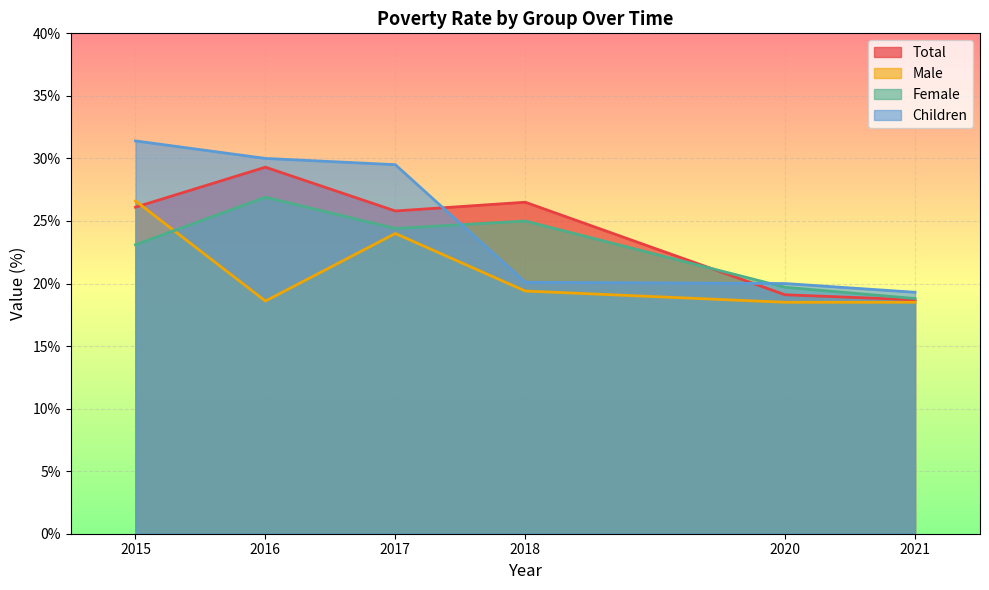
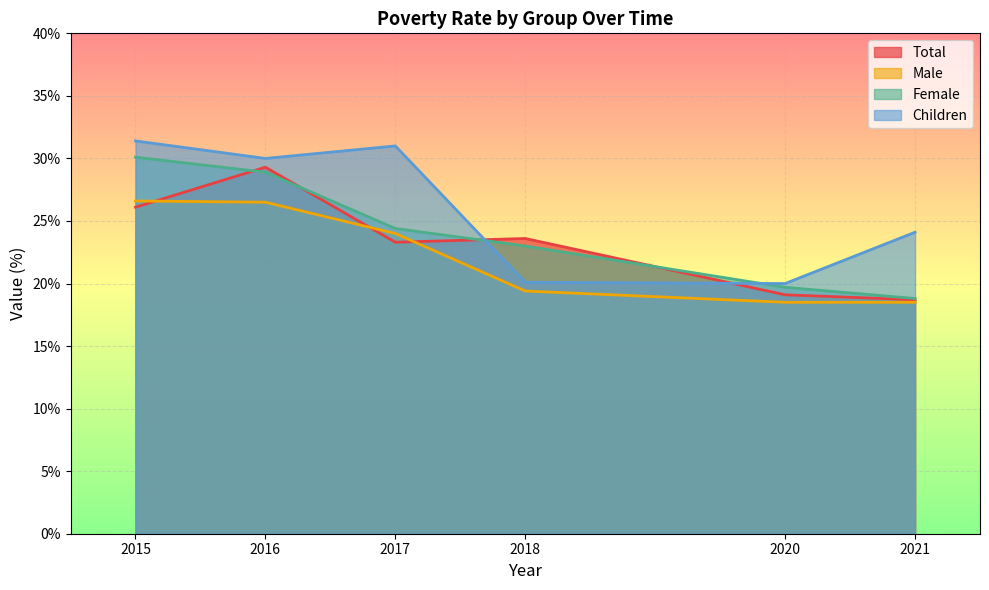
  {
    "Total": {
      "2015": "26.1%",
      "2016": "29.3%",
-     "2017": "25.8%",
-     "2018": "26.5%",
+     "2017": "23.3%",
+     "2018": "23.6%",
      "2020": "19.1%"
    },
    "Male": {
      "2015": "26.6%",
-     "2016": "18.6%",
+     "2016": "26.5%",
      "2017": "24.0%",
      "2018": "19.4%",
      "2020": "18.5%"
    },
    "Female": {
-     "2015": "23.1%",
-     "2016": "26.9%",
+     "2015": "30.1%",
+     "2016": "28.9%",
      "2017": "24.4%",
-     "2018": "25%",
+     "2018": "23%",
      "2020": "19.7%"
    },
    "Children": {
      "2015": "31.4%",
      "2016": "30.0%",
-     "2017": "29.5%",
+     "2017": "31.0%",
      "2018": "20.1%",
      "2020": "20.0%",
-     "2021": "19.3%"
+     "2021": "24.1%"
    }
  }
